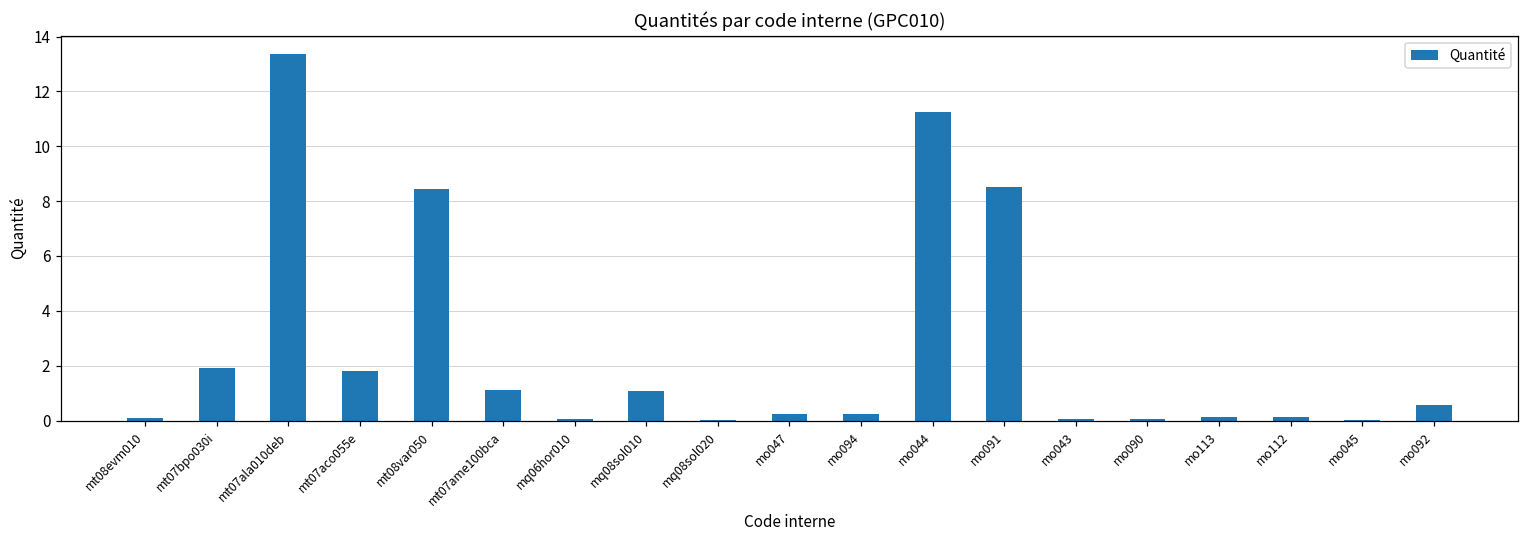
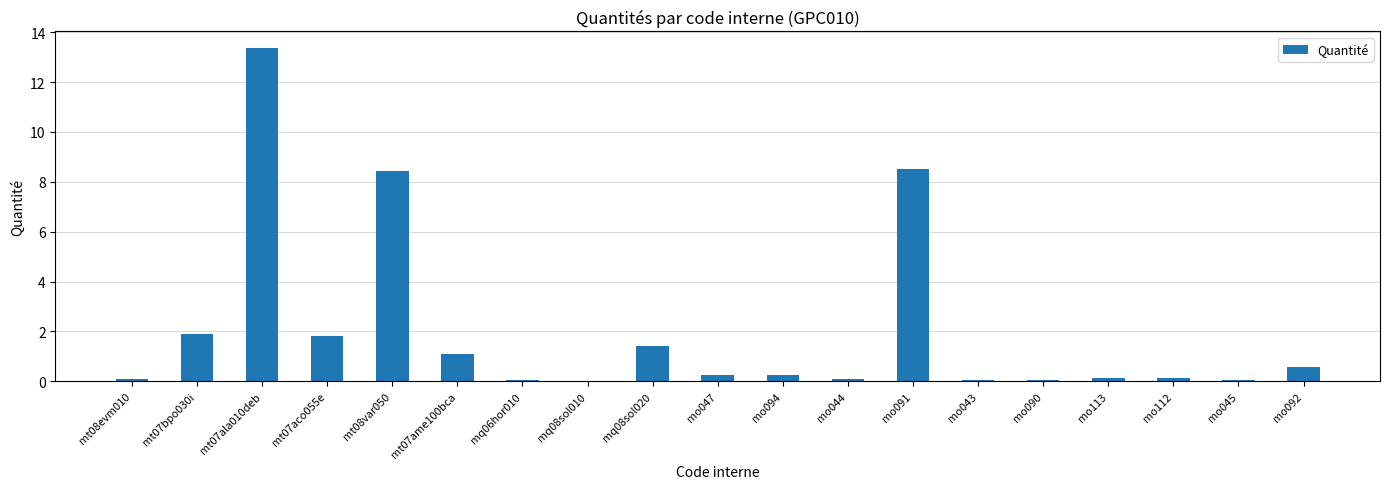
  {
    "mt07bpo030i": 1.9,
    "mt07ala010deb": 13.4,
    "mt07aco055e": 1.8,
    "mt08var050": 8.4,
    "mt07ame100bca": 1.1,
-   "mq08sol010": 1.1,
-   "mq08sol020": 0.0,
+   "mq08sol010": 0.0,
+   "mq08sol020": 1.4,
    "mo047": 0.2,
    "mo094": 0.2,
-   "mo044": 11.2,
+   "mo044": 0.1,
    "mo091": 8.5,
    "mo113": 0.1,
    "mo112": 0.1,
    "mo092": 0.6
  }
